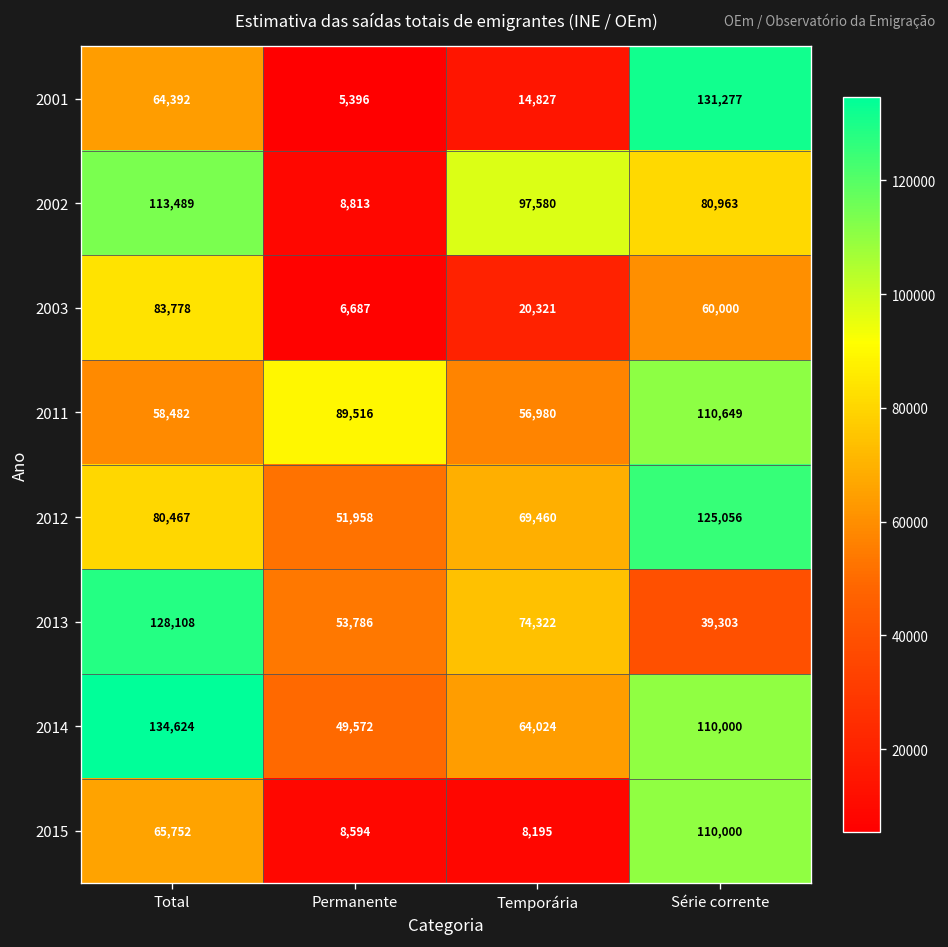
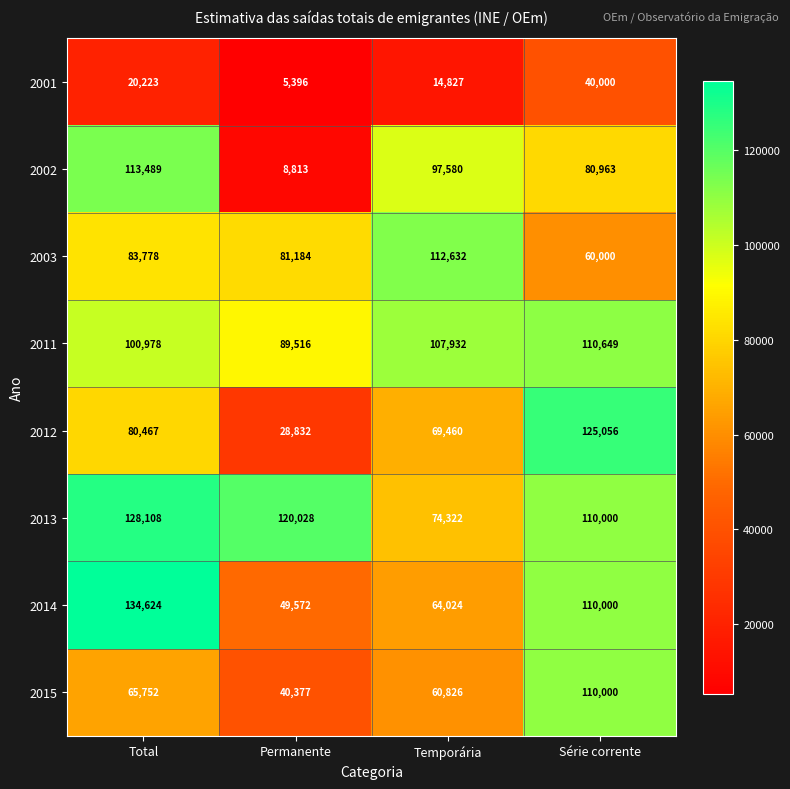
  {
    "2001": {
-     "Total": "64,392",
+     "Total": "20,223",
      "Permanente": "5,396",
      "Temporária": "14,827",
-     "Série corrente": "131,277"
+     "Série corrente": "40,000"
    },
    "2002": {
      "Total": "113,489",
      "Permanente": "8,813",
      "Temporária": "97,580",
      "Série corrente": "80,963"
    },
    "2003": {
      "Total": "83,778",
-     "Permanente": "6,687",
-     "Temporária": "20,321",
+     "Permanente": "81,184",
+     "Temporária": "112,632",
      "Série corrente": "60,000"
    },
    "2011": {
-     "Total": "58,482",
+     "Total": "100,978",
      "Permanente": "89,516",
-     "Temporária": "56,980",
+     "Temporária": "107,932",
      "Série corrente": "110,649"
    },
    "2012": {
      "Total": "80,467",
-     "Permanente": "51,958",
+     "Permanente": "28,832",
      "Temporária": "69,460",
      "Série corrente": "125,056"
    },
    "2013": {
      "Total": "128,108",
-     "Permanente": "53,786",
+     "Permanente": "120,028",
      "Temporária": "74,322",
-     "Série corrente": "39,303"
+     "Série corrente": "110,000"
    },
    "2014": {
      "Total": "134,624",
      "Permanente": "49,572",
      "Temporária": "64,024",
      "Série corrente": "110,000"
    },
    "2015": {
      "Total": "65,752",
-     "Permanente": "8,594",
-     "Temporária": "8,195",
+     "Permanente": "40,377",
+     "Temporária": "60,826",
      "Série corrente": "110,000"
    }
  }
